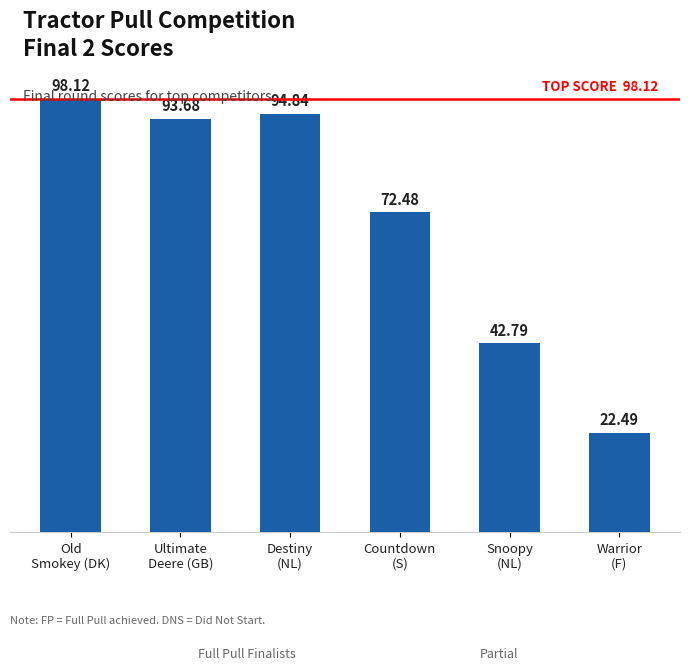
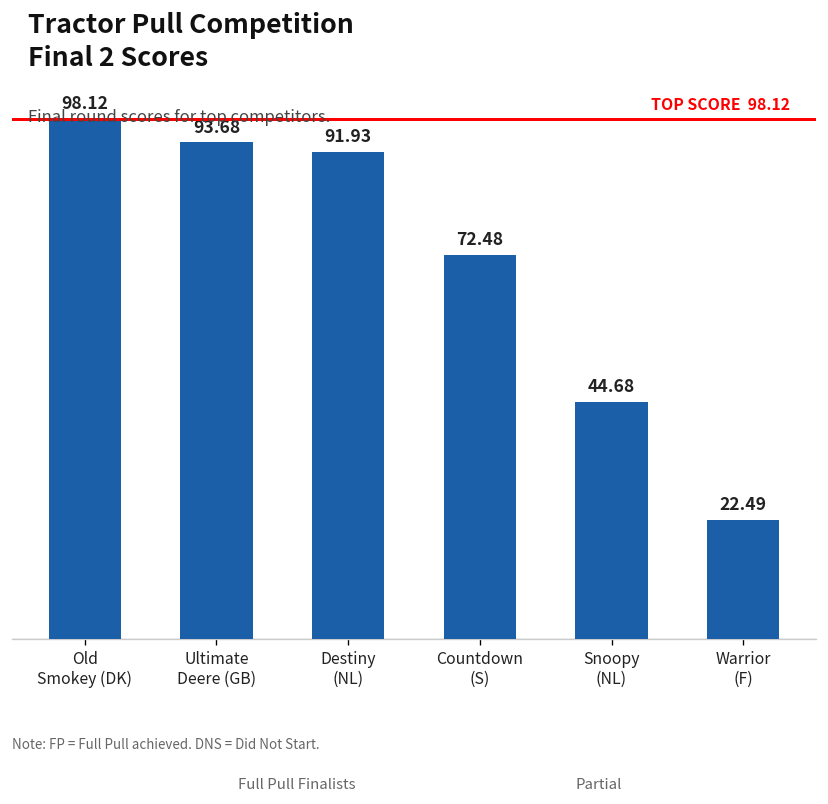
  {
    "Old Smokey (DK)": 98.12,
    "Ultimate Deere (GB)": 93.68,
-   "Destiny (NL)": 94.84,
+   "Destiny (NL)": 91.93,
    "Countdown (S)": 72.48,
-   "Snoopy (NL)": 42.79,
+   "Snoopy (NL)": 44.68,
    "Warrior (F)": 22.49
  }
